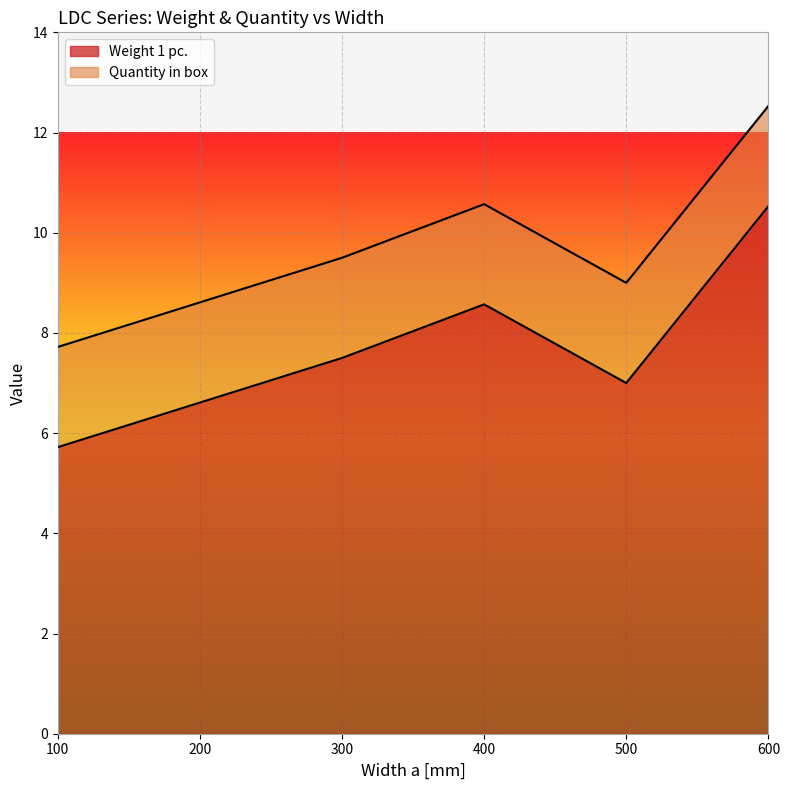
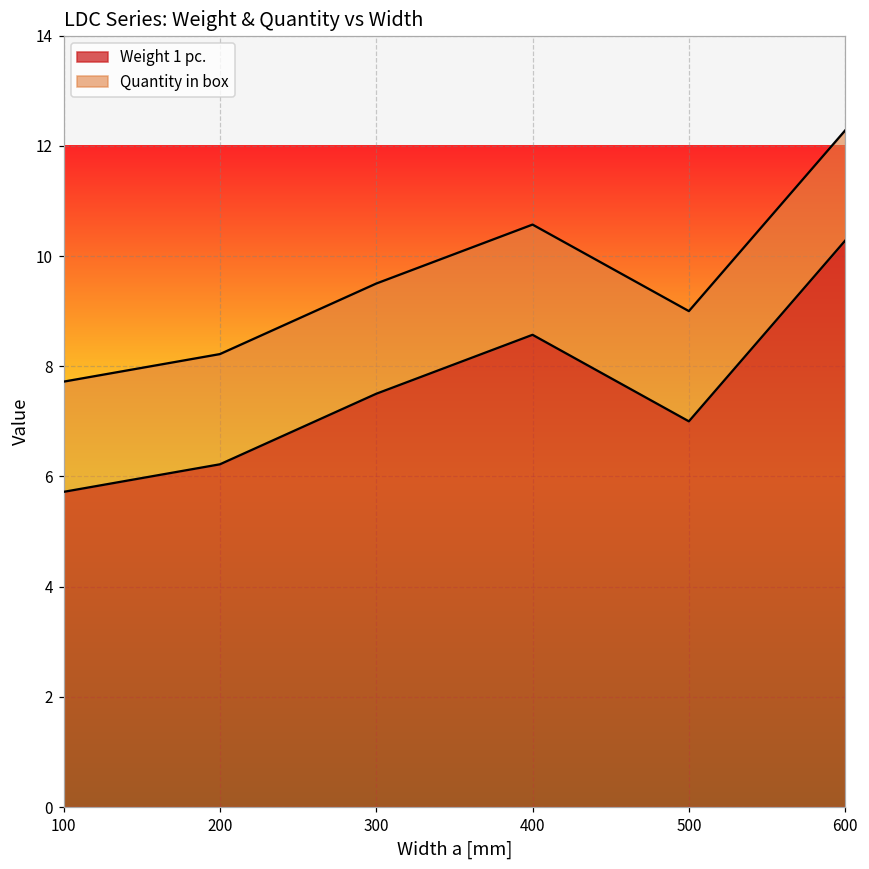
  {
    "Weight 1 pc.": {
      "100": 5.7,
-     "200": 6.6,
+     "200": 6.2,
      "300": 7.5,
      "400": 8.6,
      "500": 7.0,
-     "600": 10.5
+     "600": 10.3
    },
    "Quantity in box": {
      "100": 2.0,
      "200": 2.0,
      "300": 2.0,
      "400": 2.0,
      "500": 2.0,
      "600": 2.0
    }
  }
